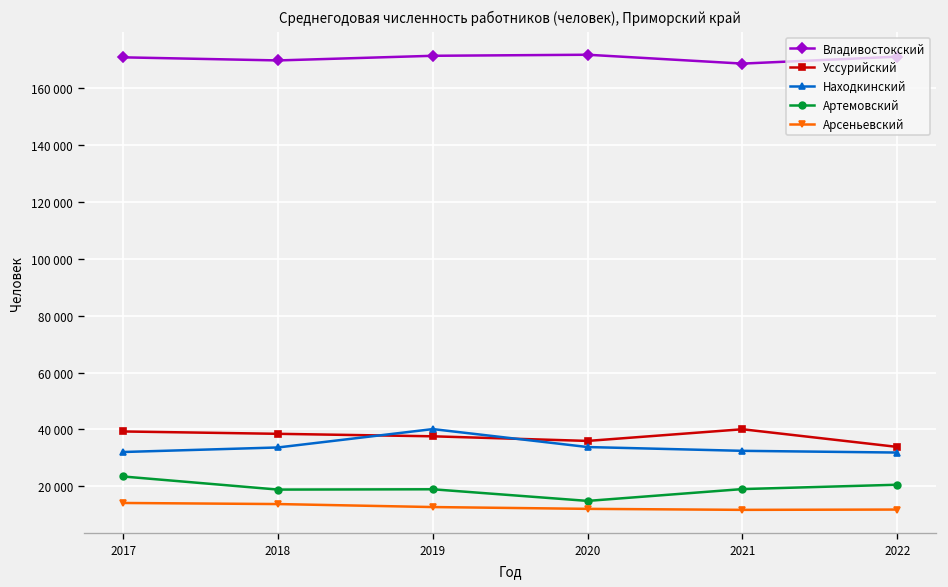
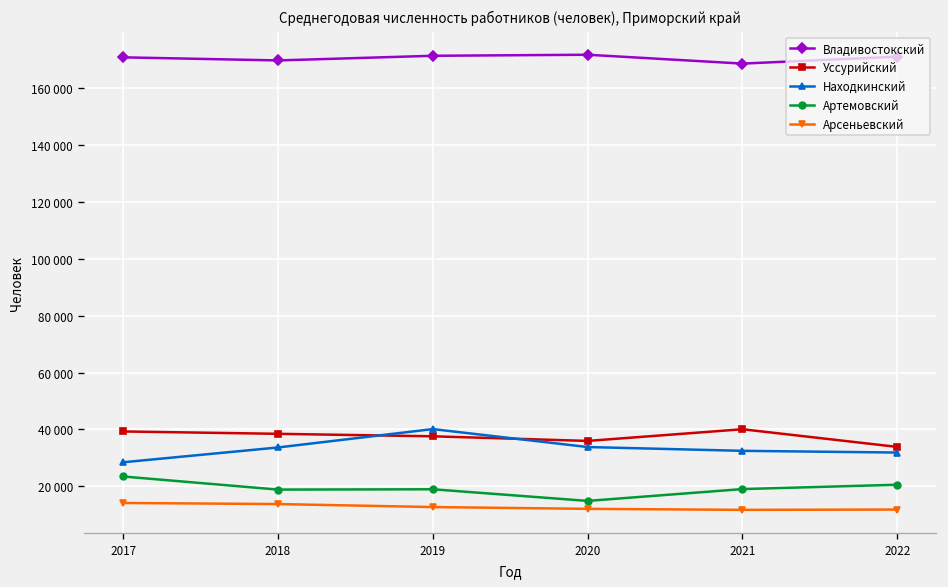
  {
    "Владивостокский": {
      "2017": 171000,
      "2018": 170000,
      "2019": 171000,
      "2020": 172000,
      "2021": 169000
    },
    "Уссурийский": {
      "2017": 39000,
      "2018": 38000,
      "2019": 38000,
      "2020": 36000,
      "2021": 40000,
      "2022": 34000
    },
    "Находкинский": {
-     "2017": 32000,
+     "2017": 28000,
      "2018": 34000,
      "2019": 40000,
      "2020": 34000,
      "2021": 32000,
      "2022": 32000
    },
    "Артемовский": {
      "2017": 23000,
      "2018": 19000,
      "2019": 19000,
      "2020": 15000,
      "2021": 19000,
      "2022": 21000
    },
    "Арсеньевский": {
      "2017": 14000,
      "2018": 14000,
      "2019": 13000,
      "2020": 12000,
      "2021": 12000,
      "2022": 12000
    }
  }
